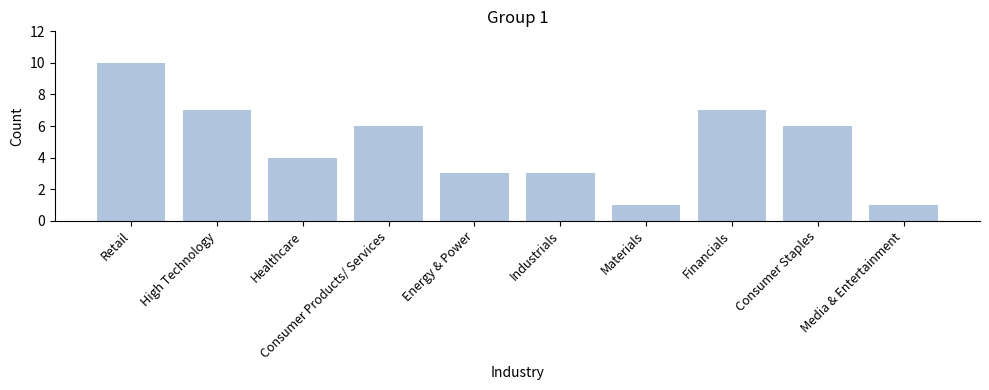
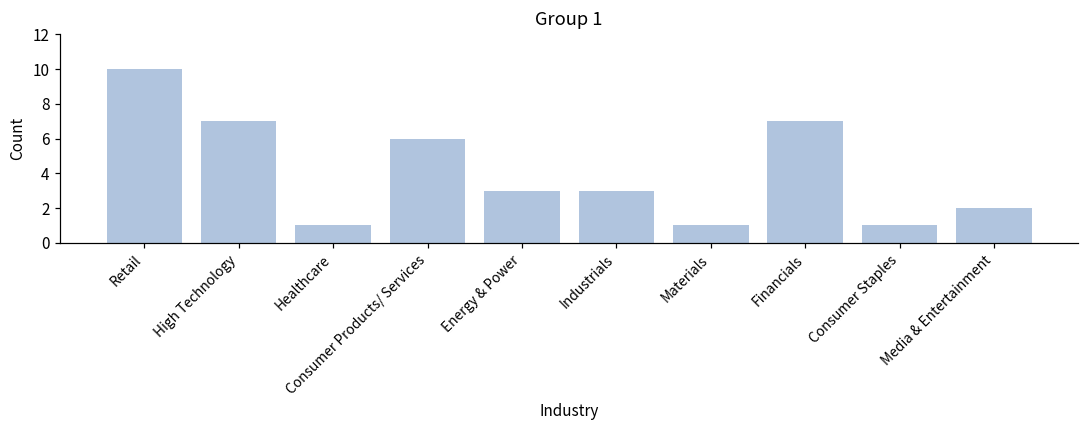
  {
    "Retail": 10,
    "High Technology": 7,
-   "Healthcare": 4,
+   "Healthcare": 1,
    "Consumer Products/ Services": 6,
    "Energy & Power": 3,
    "Industrials": 3,
    "Materials": 1,
    "Financials": 7,
-   "Consumer Staples": 6,
-   "Media & Entertainment": 1
+   "Consumer Staples": 1,
+   "Media & Entertainment": 2
  }
